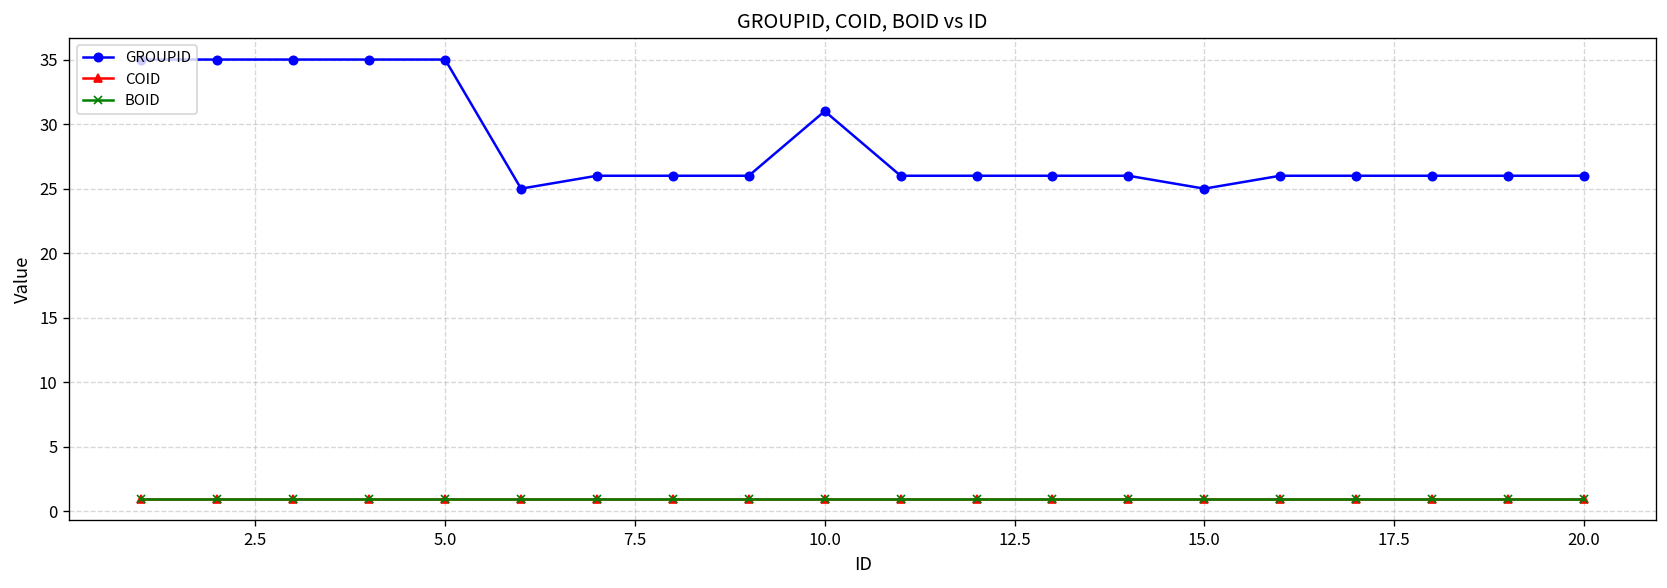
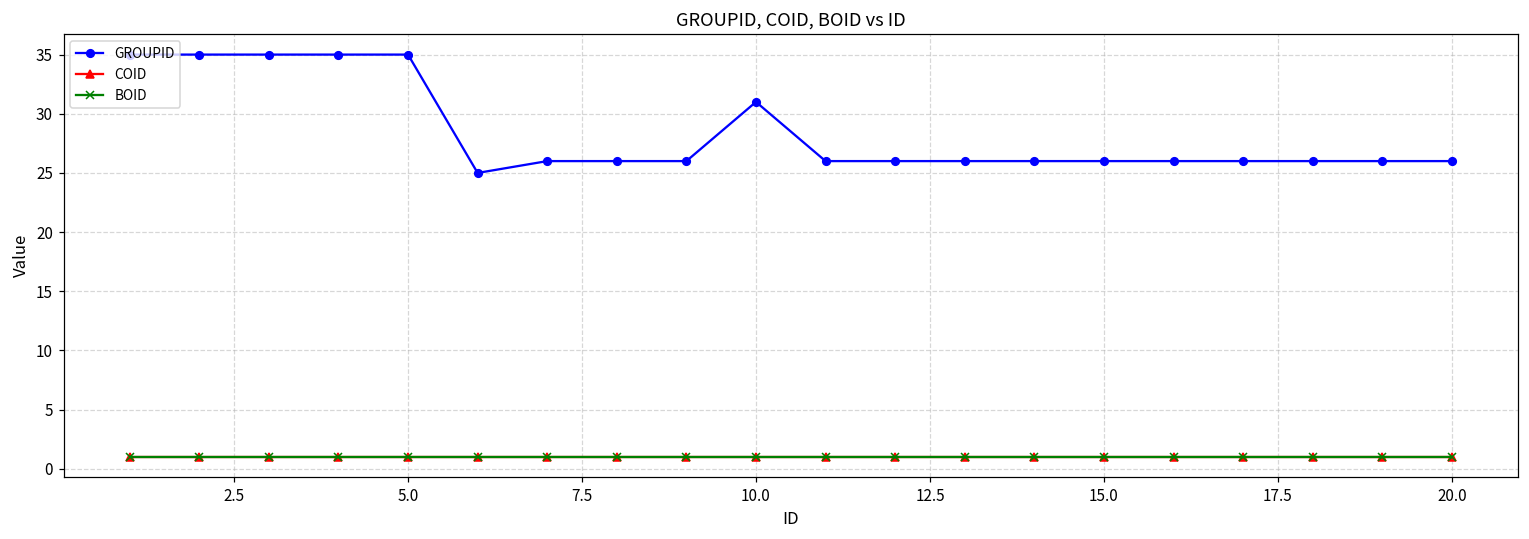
  {
    "GROUPID": {
      "5.0": 35,
      "10.0": 31,
-     "15.0": 25,
+     "15.0": 26,
      "20.0": 26
    },
    "BOID": {
      "5.0": 1,
      "10.0": 1,
      "15.0": 1,
      "20.0": 1
    }
  }
